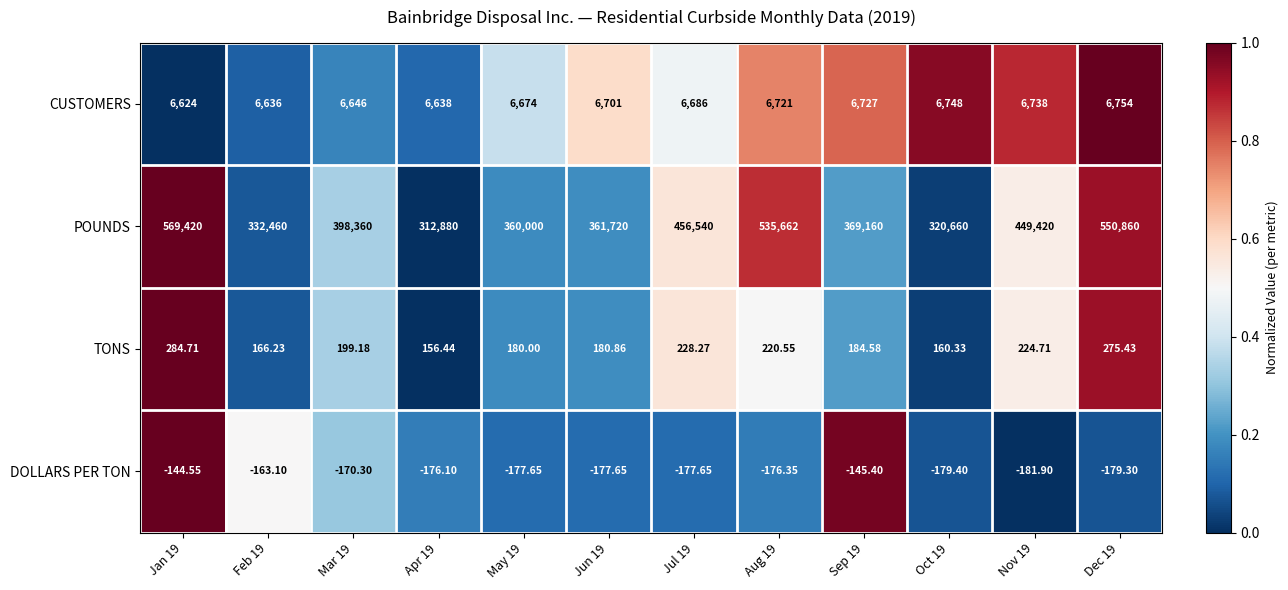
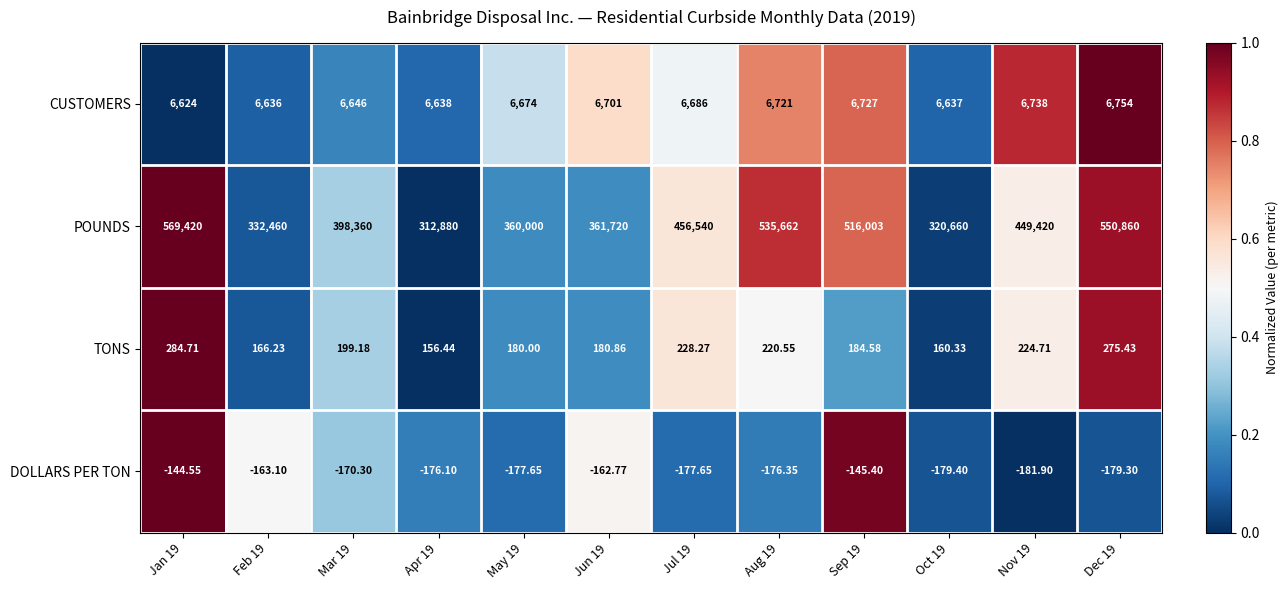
  {
    "CUSTOMERS": {
      "Jan 19": "6,624",
      "Feb 19": "6,636",
      "Mar 19": "6,646",
      "Apr 19": "6,638",
      "May 19": "6,674",
      "Jun 19": "6,701",
      "Jul 19": "6,686",
      "Aug 19": "6,721",
      "Sep 19": "6,727",
-     "Oct 19": "6,748",
+     "Oct 19": "6,637",
      "Nov 19": "6,738",
      "Dec 19": "6,754"
    },
    "POUNDS": {
      "Jan 19": "569,420",
      "Feb 19": "332,460",
      "Mar 19": "398,360",
      "Apr 19": "312,880",
      "May 19": "360,000",
      "Jun 19": "361,720",
      "Jul 19": "456,540",
      "Aug 19": "535,662",
-     "Sep 19": "369,160",
+     "Sep 19": "516,003",
      "Oct 19": "320,660",
      "Nov 19": "449,420",
      "Dec 19": "550,860"
    },
    "TONS": {
      "Jan 19": "284.71",
      "Feb 19": "166.23",
      "Mar 19": "199.18",
      "Apr 19": "156.44",
      "May 19": "180.00",
      "Jun 19": "180.86",
      "Jul 19": "228.27",
      "Aug 19": "220.55",
      "Sep 19": "184.58",
      "Oct 19": "160.33",
      "Nov 19": "224.71",
      "Dec 19": "275.43"
    },
    "DOLLARS PER TON": {
      "Jan 19": "-144.55",
      "Feb 19": "-163.10",
      "Mar 19": "-170.30",
      "Apr 19": "-176.10",
      "May 19": "-177.65",
-     "Jun 19": "-177.65",
+     "Jun 19": "-162.77",
      "Jul 19": "-177.65",
      "Aug 19": "-176.35",
      "Sep 19": "-145.40",
      "Oct 19": "-179.40",
      "Nov 19": "-181.90",
      "Dec 19": "-179.30"
    }
  }
